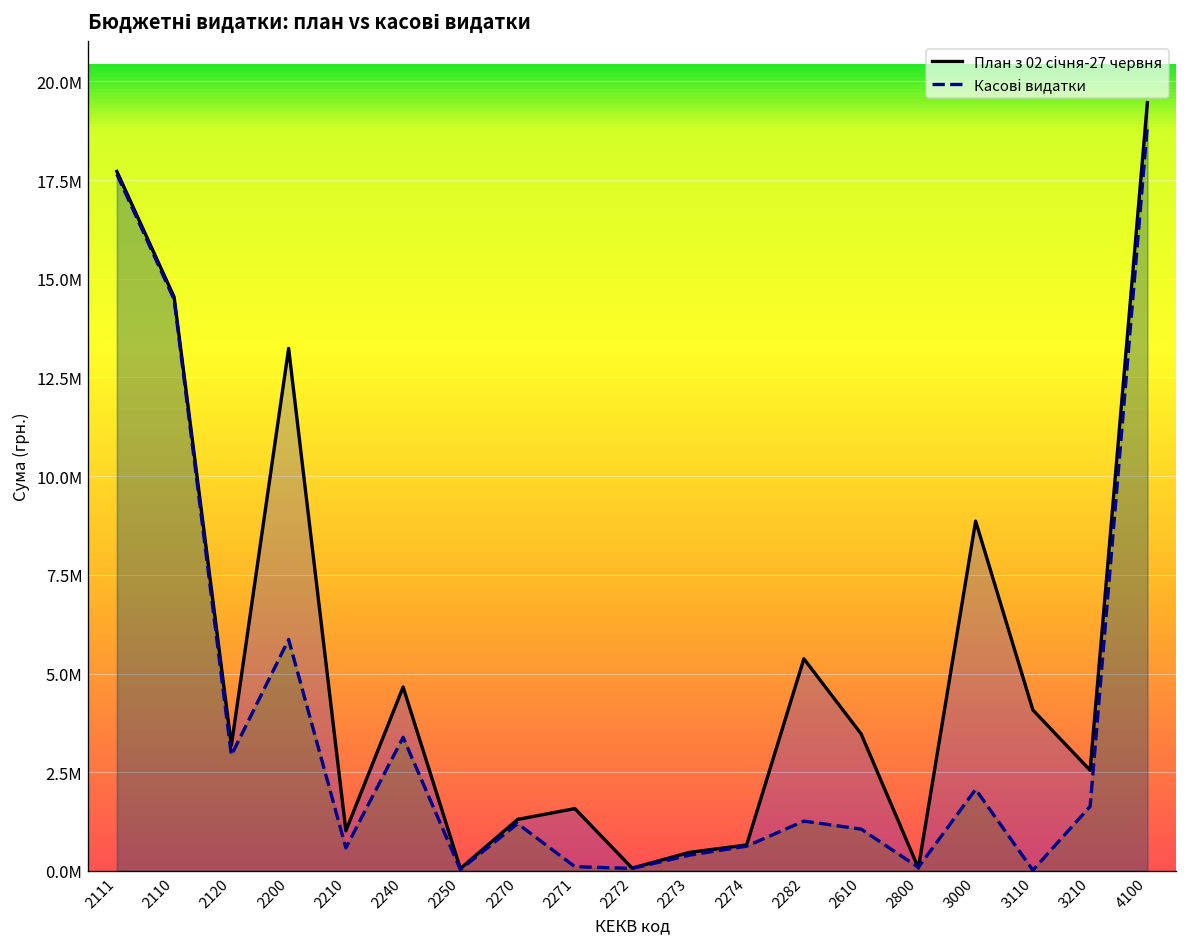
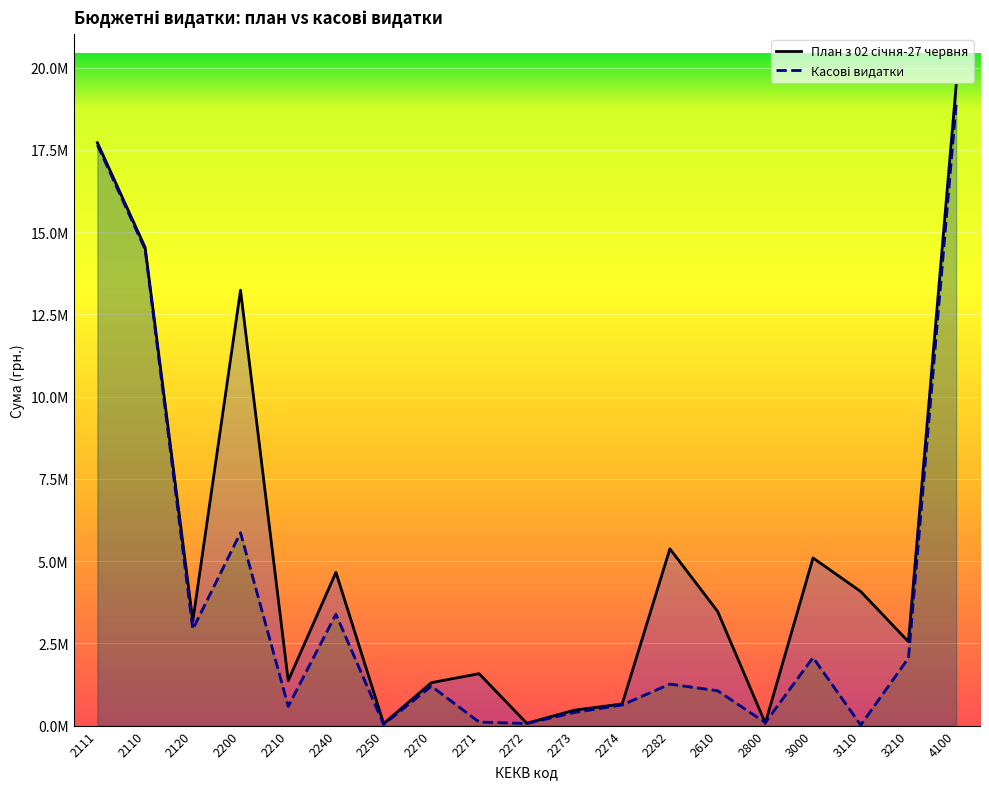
  {
    "План з 02 січня-27 червня": {
      "2120": 3200000,
      "2200": 13200000,
-     "2210": 1000000,
+     "2210": 1400000,
      "2240": 4700000,
      "2270": 1300000,
      "2271": 1600000,
      "2282": 5400000,
      "2610": 3500000,
-     "3000": 8900000,
+     "3000": 5100000,
      "3110": 4100000,
      "3210": 2600000,
      "4100": 19500000
    },
    "Касові видатки": {
      "2120": 2900000,
      "2200": 5900000,
      "2210": 600000,
      "2240": 3400000,
      "2270": 1200000,
      "2271": 100000,
      "2282": 1300000,
      "2610": 1100000,
      "3000": 2100000,
      "3110": 0,
-     "3210": 1600000,
+     "3210": 2100000,
      "4100": 18900000
    }
  }
